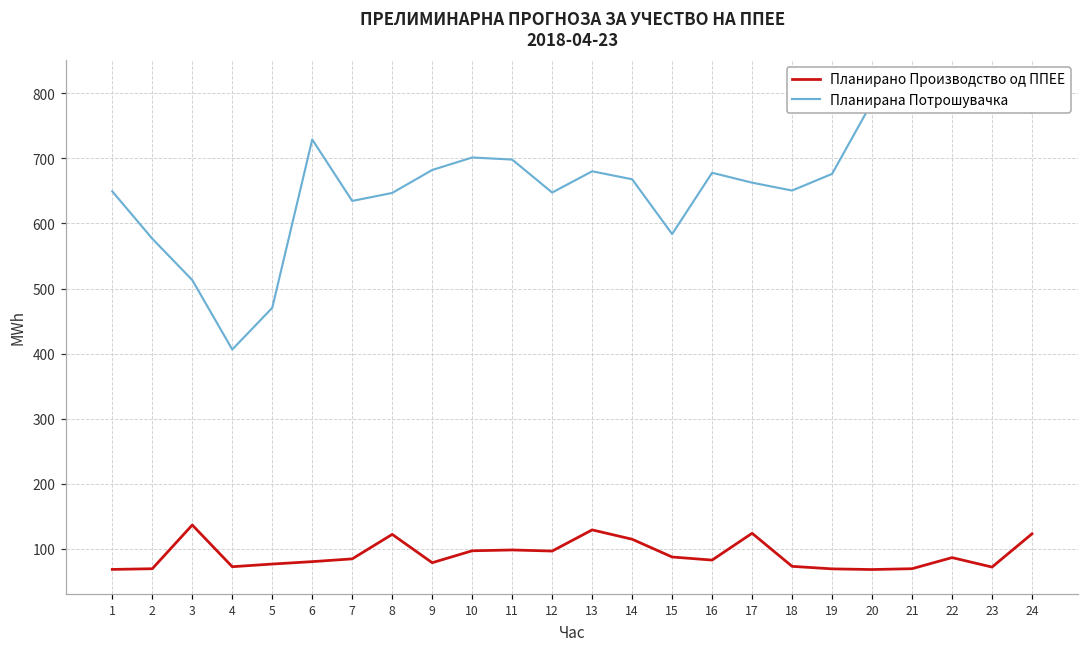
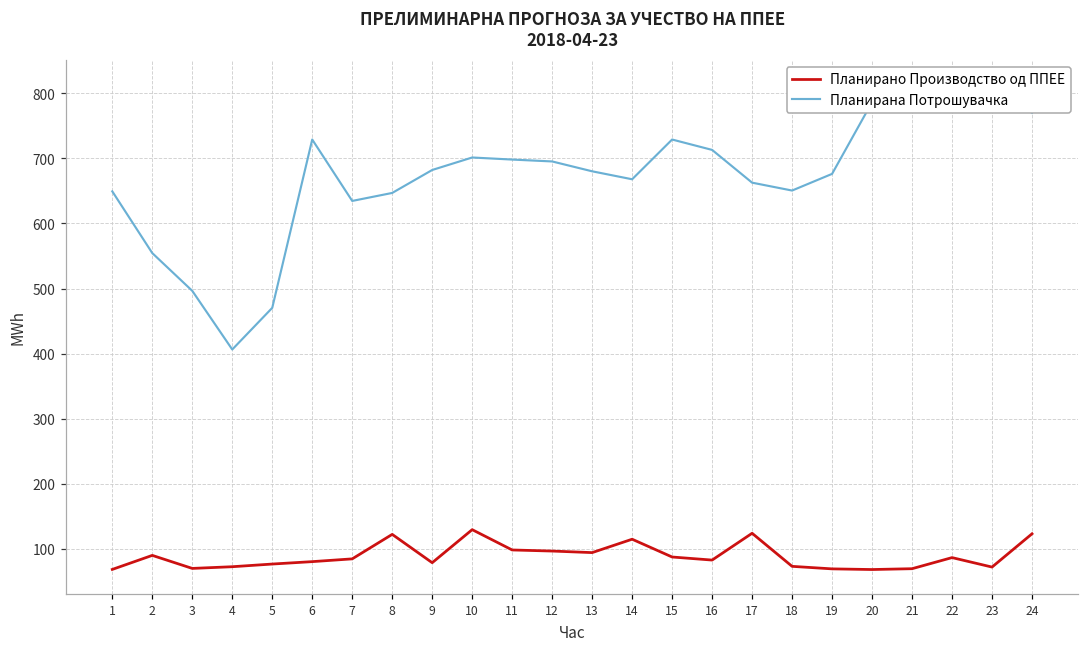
  {
    "Планирано Производство од ППЕЕ": {
      "1": 70,
-     "2": 70,
-     "3": 140,
+     "2": 90,
+     "3": 70,
      "4": 70,
      "5": 80,
      "6": 80,
      "7": 80,
      "8": 120,
      "9": 80,
-     "10": 100,
+     "10": 130,
      "11": 100,
      "12": 100,
-     "13": 130,
+     "13": 90,
      "14": 110,
      "15": 90,
      "16": 80,
      "17": 120,
      "18": 70,
      "19": 70,
      "20": 70,
      "21": 70,
      "22": 90,
      "23": 70,
      "24": 120
    },
    "Планирана Потрошувачка": {
      "1": 650,
-     "2": 580,
-     "3": 510,
+     "2": 550,
+     "3": 500,
      "4": 410,
      "5": 470,
      "6": 730,
      "7": 630,
      "8": 650,
      "9": 680,
      "10": 700,
      "11": 700,
-     "12": 650,
+     "12": 700,
      "13": 680,
      "14": 670,
-     "15": 580,
-     "16": 680,
+     "15": 730,
+     "16": 710,
      "17": 660,
      "18": 650,
      "19": 680
    }
  }
